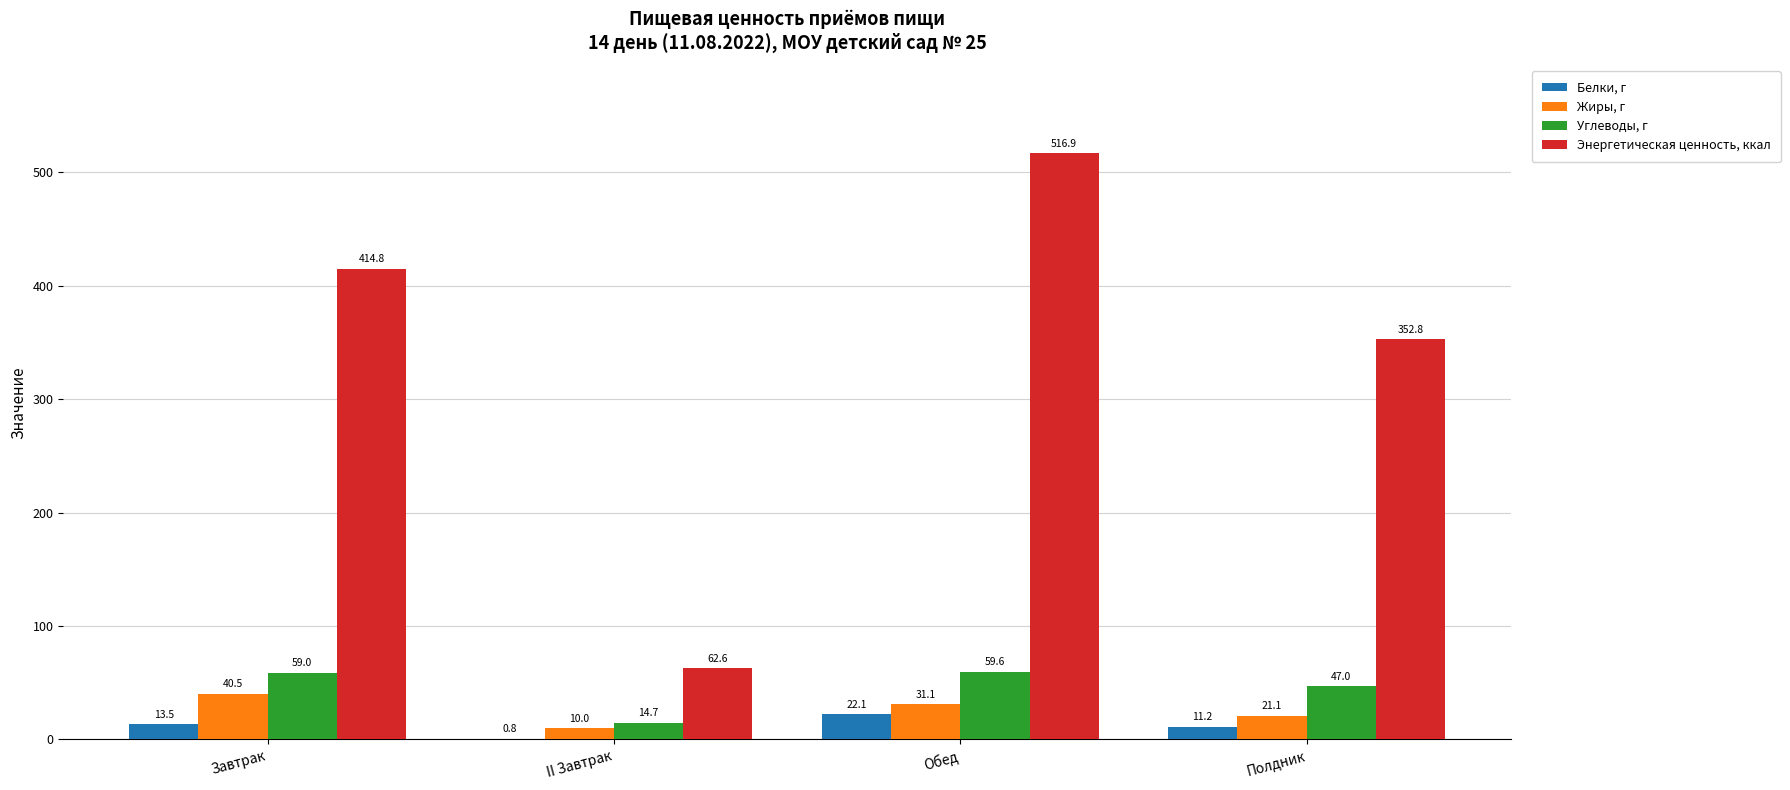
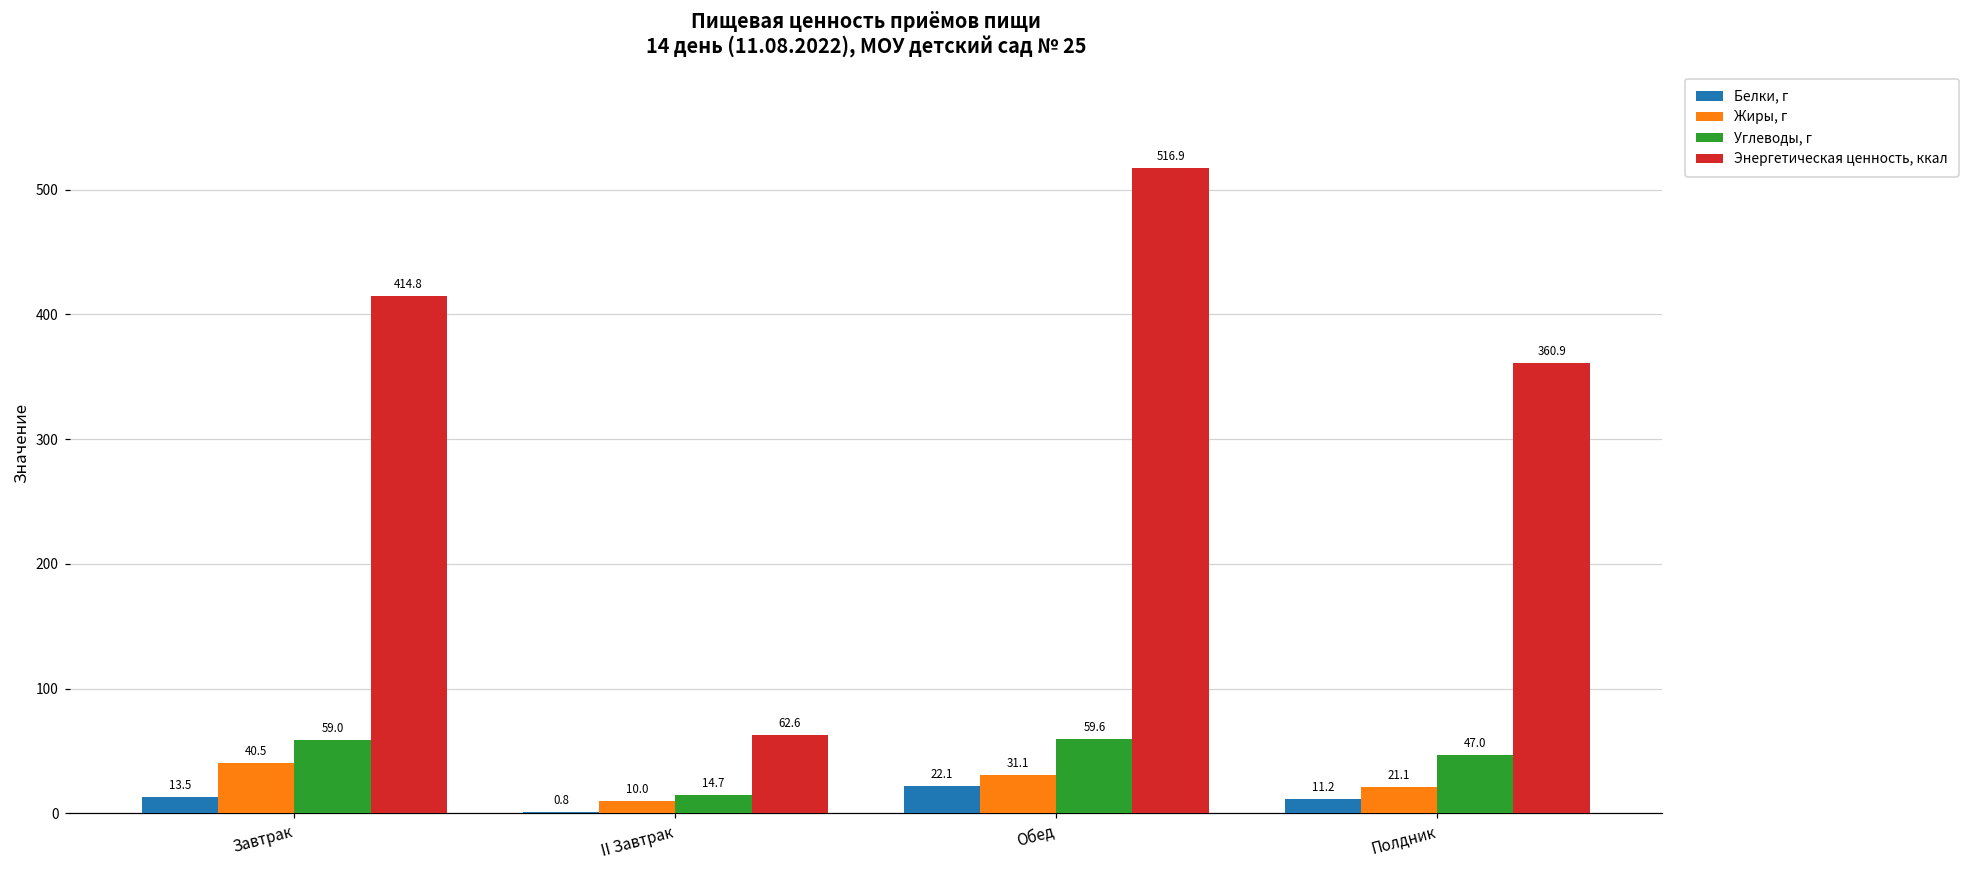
  {
    "Белки, г": {
      "Завтрак": 13.5,
      "II Завтрак": 0.8,
      "Обед": 22.1,
      "Полдник": 11.2
    },
    "Жиры, г": {
      "Завтрак": 40.5,
      "II Завтрак": 10.0,
      "Обед": 31.1,
      "Полдник": 21.1
    },
    "Углеводы, г": {
      "Завтрак": 59.0,
      "II Завтрак": 14.7,
      "Обед": 59.6,
      "Полдник": 47.0
    },
    "Энергетическая ценность, ккал": {
      "Завтрак": 414.8,
      "II Завтрак": 62.6,
      "Обед": 516.9,
-     "Полдник": 352.8
+     "Полдник": 360.9
    }
  }
